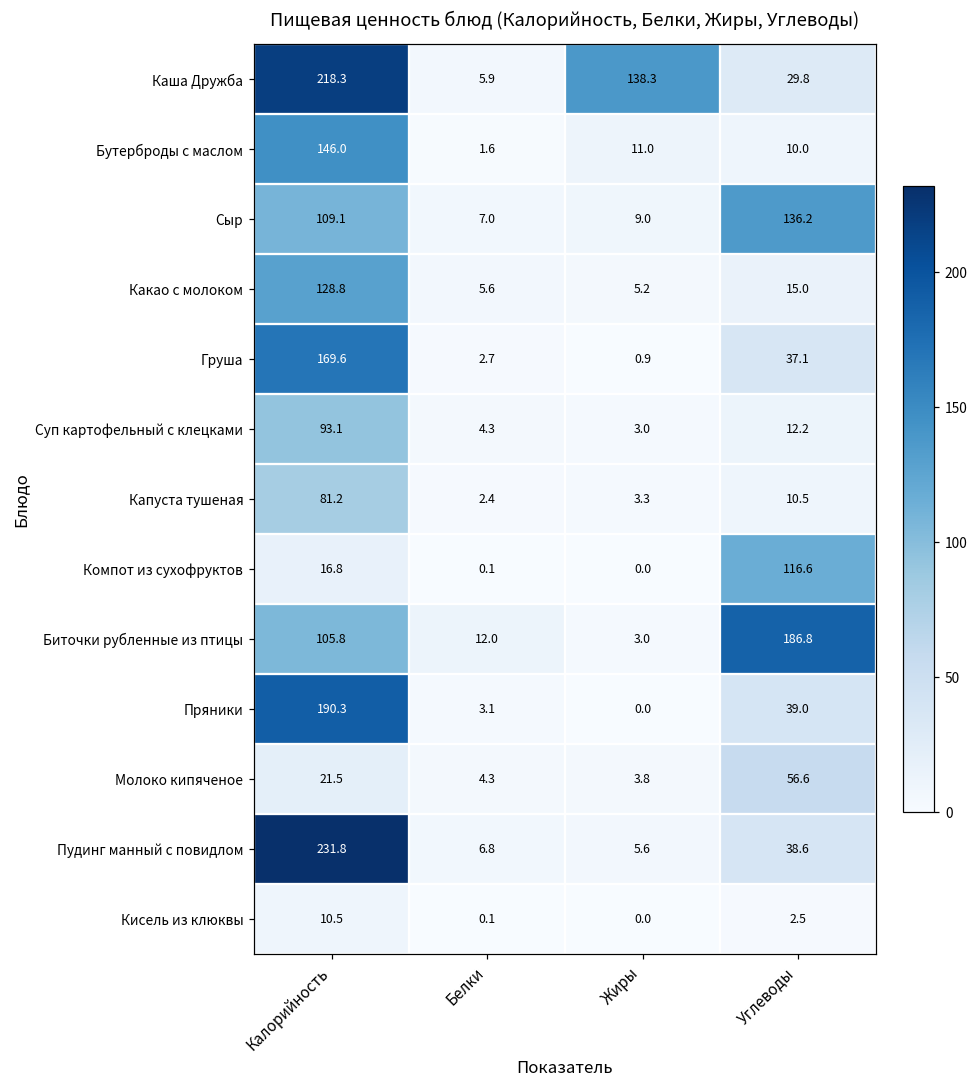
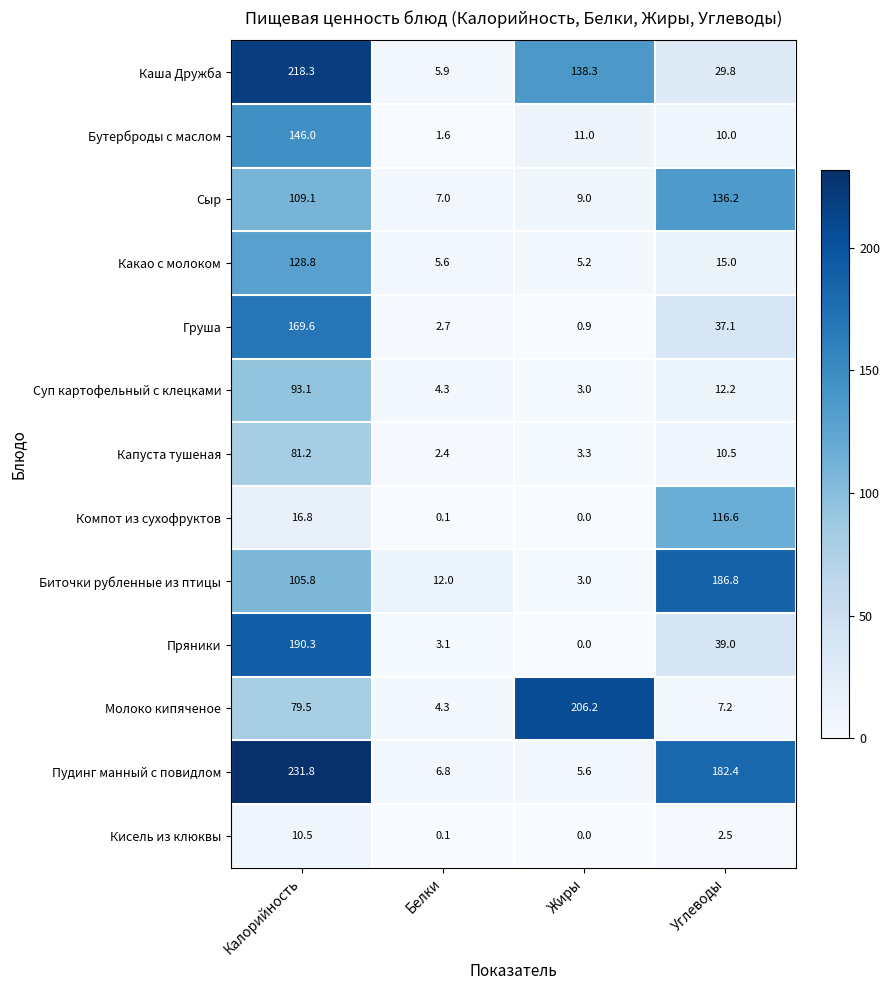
  {
    "Каша Дружба": {
      "Калорийность": 218.3,
      "Белки": 5.9,
      "Жиры": 138.3,
      "Углеводы": 29.8
    },
    "Бутерброды с маслом": {
      "Калорийность": 146.0,
      "Белки": 1.6,
      "Жиры": 11.0,
      "Углеводы": 10.0
    },
    "Сыр": {
      "Калорийность": 109.1,
      "Белки": 7.0,
      "Жиры": 9.0,
      "Углеводы": 136.2
    },
    "Какао с молоком": {
      "Калорийность": 128.8,
      "Белки": 5.6,
      "Жиры": 5.2,
      "Углеводы": 15.0
    },
    "Груша": {
      "Калорийность": 169.6,
      "Белки": 2.7,
      "Жиры": 0.9,
      "Углеводы": 37.1
    },
    "Суп картофельный с клецками": {
      "Калорийность": 93.1,
      "Белки": 4.3,
      "Жиры": 3.0,
      "Углеводы": 12.2
    },
    "Капуста тушеная": {
      "Калорийность": 81.2,
      "Белки": 2.4,
      "Жиры": 3.3,
      "Углеводы": 10.5
    },
    "Компот из сухофруктов": {
      "Калорийность": 16.8,
      "Белки": 0.1,
      "Жиры": 0.0,
      "Углеводы": 116.6
    },
    "Биточки рубленные из птицы": {
      "Калорийность": 105.8,
      "Белки": 12.0,
      "Жиры": 3.0,
      "Углеводы": 186.8
    },
    "Пряники": {
      "Калорийность": 190.3,
      "Белки": 3.1,
      "Жиры": 0.0,
      "Углеводы": 39.0
    },
    "Молоко кипяченое": {
-     "Калорийность": 21.5,
+     "Калорийность": 79.5,
      "Белки": 4.3,
-     "Жиры": 3.8,
-     "Углеводы": 56.6
+     "Жиры": 206.2,
+     "Углеводы": 7.2
    },
    "Пудинг манный с повидлом": {
      "Калорийность": 231.8,
      "Белки": 6.8,
      "Жиры": 5.6,
-     "Углеводы": 38.6
+     "Углеводы": 182.4
    },
    "Кисель из клюквы": {
      "Калорийность": 10.5,
      "Белки": 0.1,
      "Жиры": 0.0,
      "Углеводы": 2.5
    }
  }
